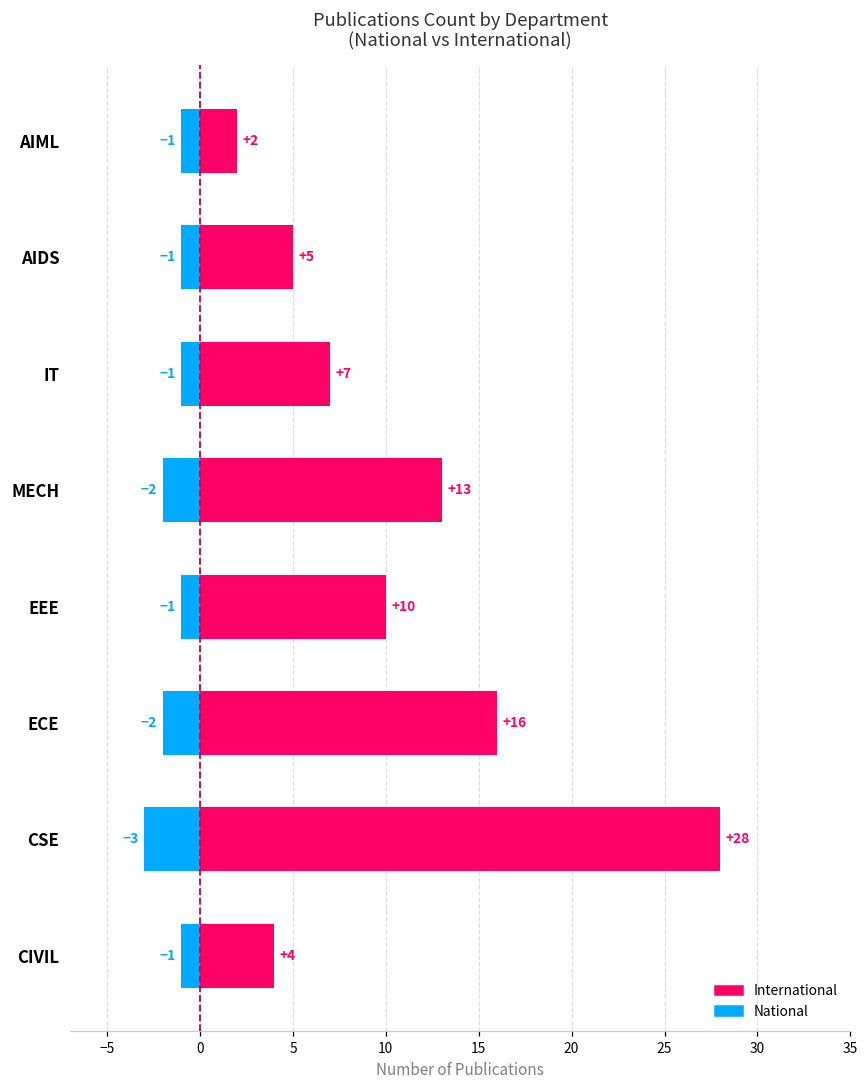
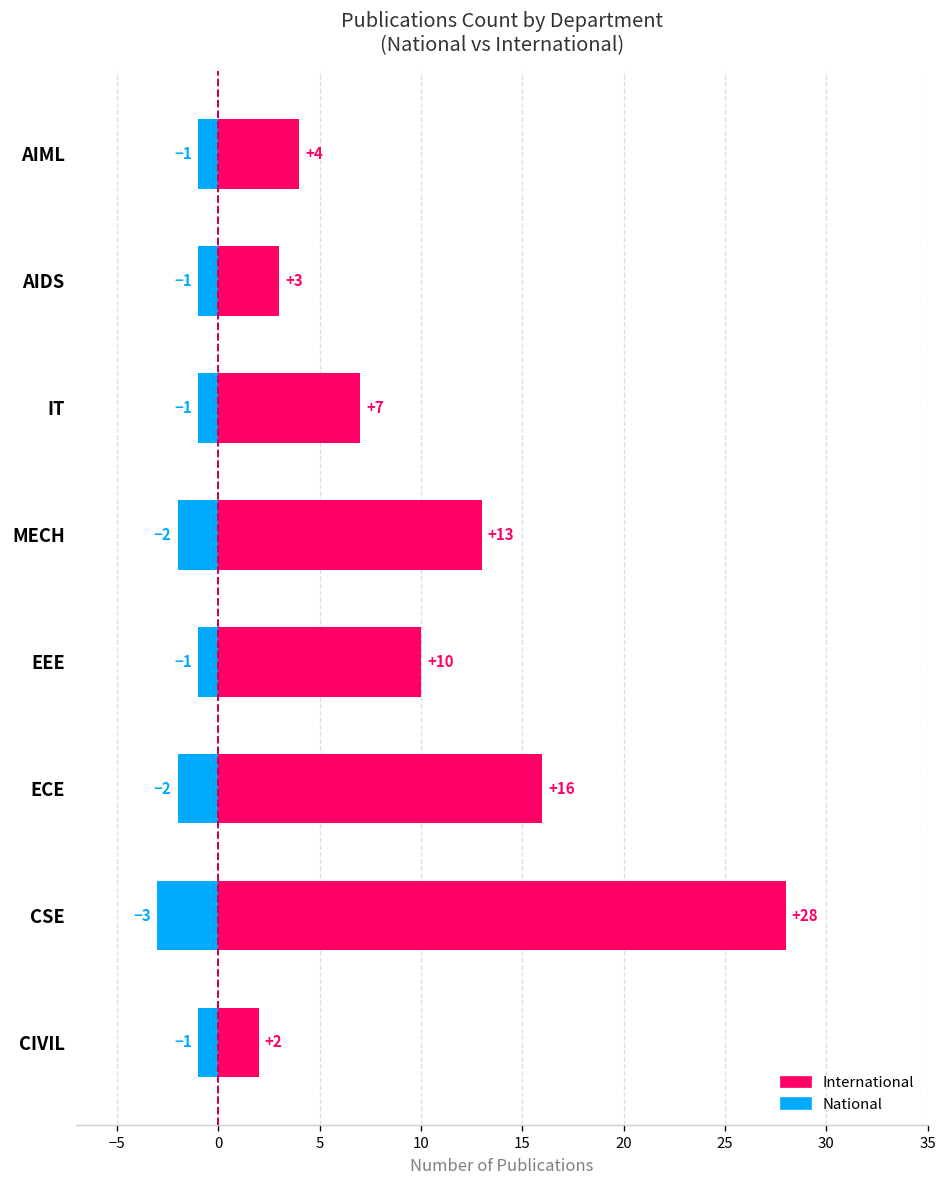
  {
    "International": {
-     "AIML": "+2",
-     "AIDS": "+5",
+     "AIML": "+4",
+     "AIDS": "+3",
      "IT": "+7",
      "MECH": "+13",
      "EEE": "+10",
      "ECE": "+16",
      "CSE": "+28",
-     "CIVIL": "+4"
+     "CIVIL": "+2"
    },
    "National": {
      "AIML": "-1",
      "AIDS": "-1",
      "IT": "-1",
      "MECH": "-2",
      "EEE": "-1",
      "ECE": "-2",
      "CSE": "-3",
      "CIVIL": "-1"
    }
  }
